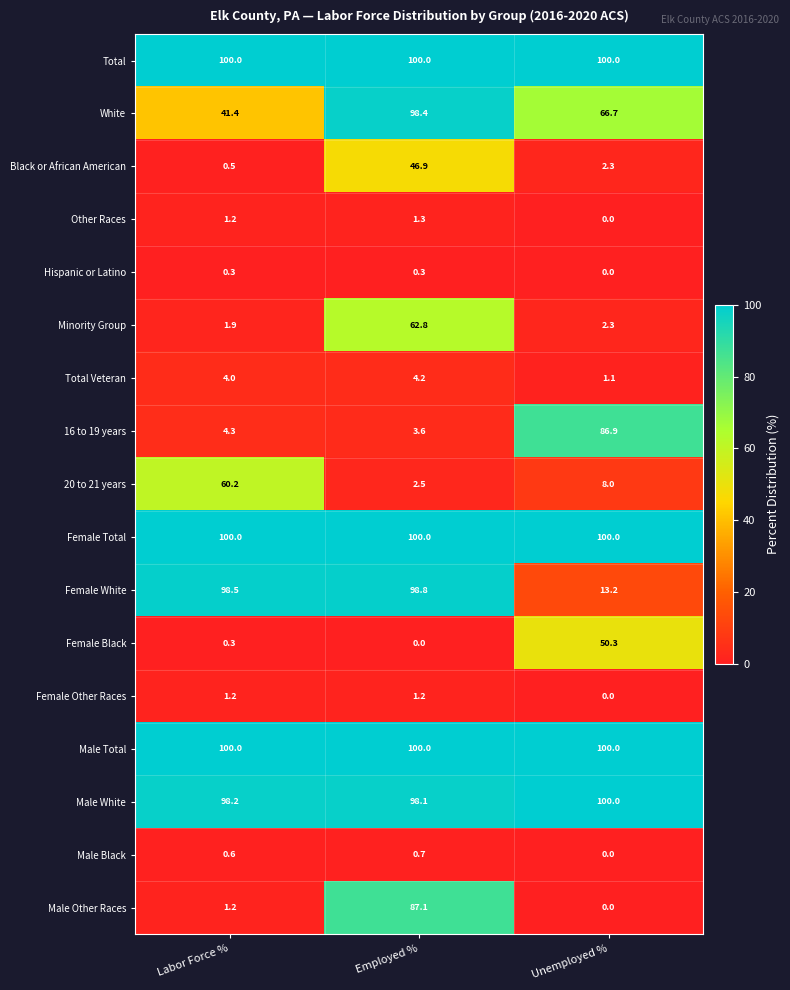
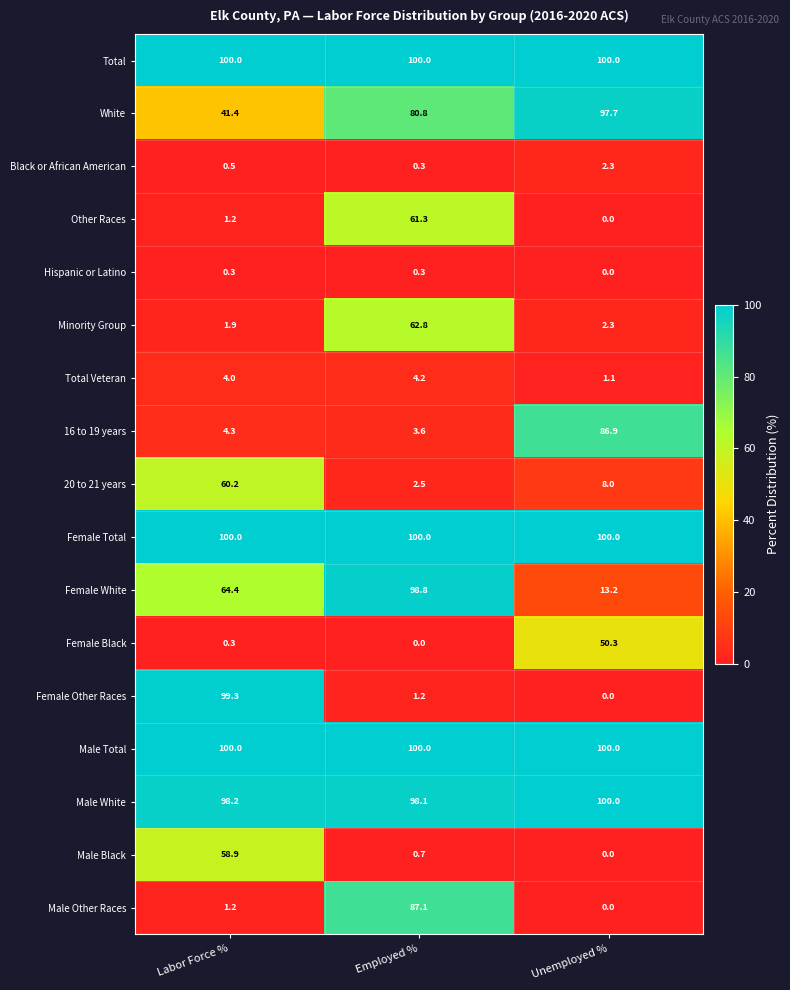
  {
    "Total": {
      "Labor Force %": 100.0,
      "Employed %": 100.0,
      "Unemployed %": 100.0
    },
    "White": {
      "Labor Force %": 41.4,
-     "Employed %": 98.4,
-     "Unemployed %": 66.7
+     "Employed %": 80.8,
+     "Unemployed %": 97.7
    },
    "Black or African American": {
      "Labor Force %": 0.5,
-     "Employed %": 46.9,
+     "Employed %": 0.3,
      "Unemployed %": 2.3
    },
    "Other Races": {
      "Labor Force %": 1.2,
-     "Employed %": 1.3,
+     "Employed %": 61.3,
      "Unemployed %": 0.0
    },
    "Hispanic or Latino": {
      "Labor Force %": 0.3,
      "Employed %": 0.3,
      "Unemployed %": 0.0
    },
    "Minority Group": {
      "Labor Force %": 1.9,
      "Employed %": 62.8,
      "Unemployed %": 2.3
    },
    "Total Veteran": {
      "Labor Force %": 4.0,
      "Employed %": 4.2,
      "Unemployed %": 1.1
    },
    "16 to 19 years": {
      "Labor Force %": 4.3,
      "Employed %": 3.6,
      "Unemployed %": 86.9
    },
    "20 to 21 years": {
      "Labor Force %": 60.2,
      "Employed %": 2.5,
      "Unemployed %": 8.0
    },
    "Female Total": {
      "Labor Force %": 100.0,
      "Employed %": 100.0,
      "Unemployed %": 100.0
    },
    "Female White": {
-     "Labor Force %": 98.5,
+     "Labor Force %": 64.4,
      "Employed %": 98.8,
      "Unemployed %": 13.2
    },
    "Female Black": {
      "Labor Force %": 0.3,
      "Employed %": 0.0,
      "Unemployed %": 50.3
    },
    "Female Other Races": {
-     "Labor Force %": 1.2,
+     "Labor Force %": 99.3,
      "Employed %": 1.2,
      "Unemployed %": 0.0
    },
    "Male Total": {
      "Labor Force %": 100.0,
      "Employed %": 100.0,
      "Unemployed %": 100.0
    },
    "Male White": {
      "Labor Force %": 98.2,
      "Employed %": 98.1,
      "Unemployed %": 100.0
    },
    "Male Black": {
-     "Labor Force %": 0.6,
+     "Labor Force %": 58.9,
      "Employed %": 0.7,
      "Unemployed %": 0.0
    },
    "Male Other Races": {
      "Labor Force %": 1.2,
      "Employed %": 87.1,
      "Unemployed %": 0.0
    }
  }
